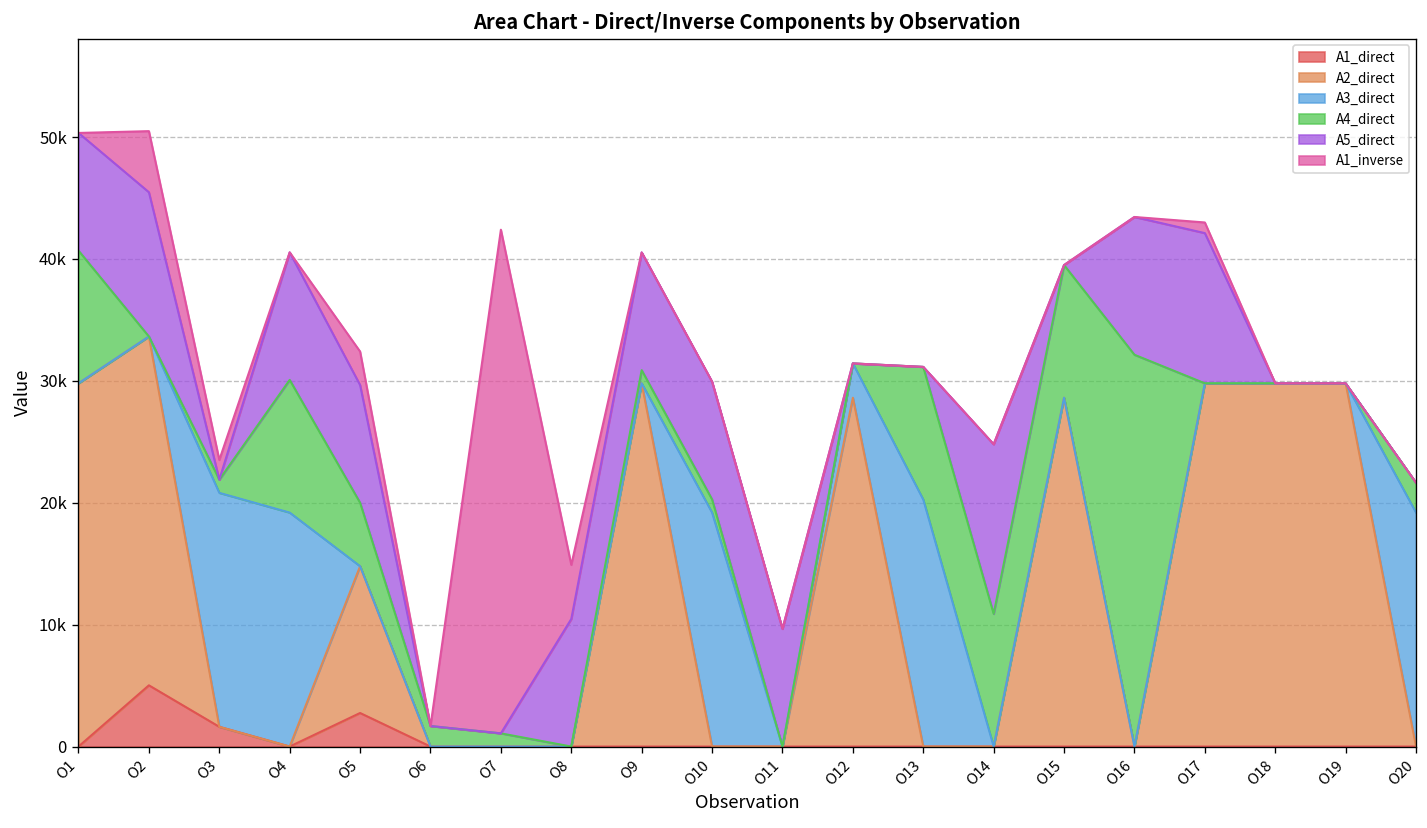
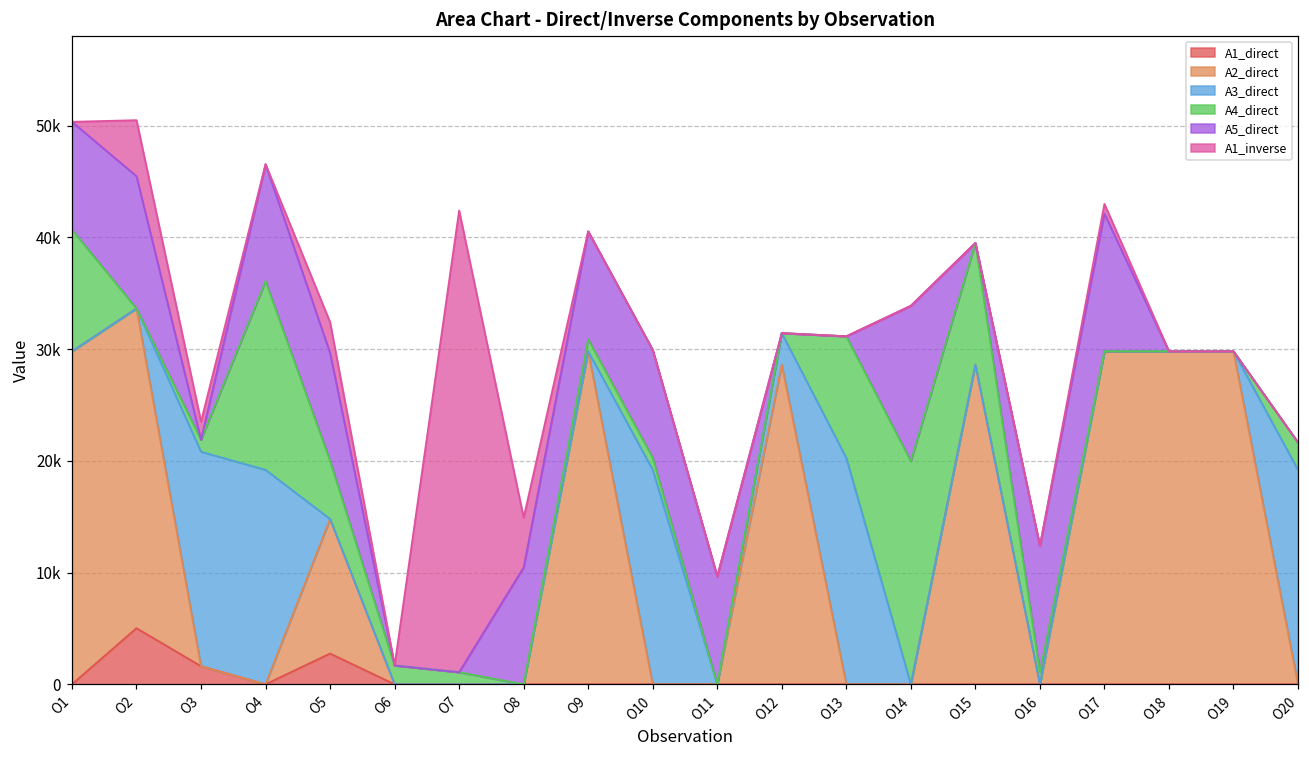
  {
    "A3_direct": {
      "O3": 19200,
      "O4": 19200,
      "O10": 19200,
      "O13": 20300,
      "O20": 19200
    },
    "A4_direct": {
      "O1": 10900,
-     "O4": 10900,
+     "O4": 16900,
      "O5": 5200,
      "O9": 1100,
      "O10": 1100,
-     "O14": 10900,
-     "O16": 32100
+     "O14": 20000,
+     "O16": 1100
    },
    "A5_direct": {
      "O2": 11800,
      "O5": 9700,
      "O8": 10500,
      "O17": 12300
    },
    "A1_inverse": {
      "O2": 5000,
      "O3": 1600,
      "O5": 2700,
      "O7": 41300,
      "O8": 4400,
      "O17": 900
    }
  }
